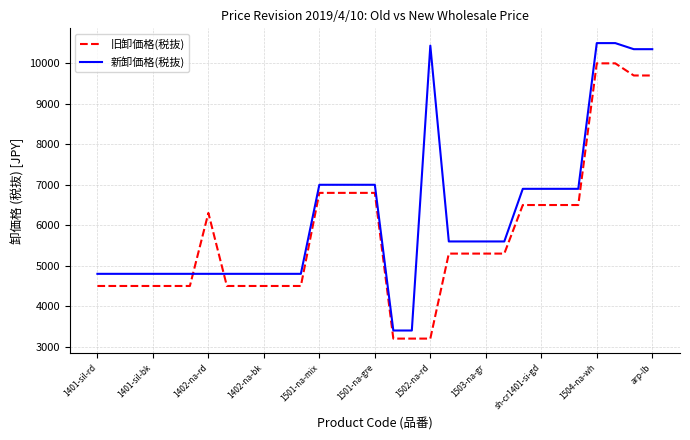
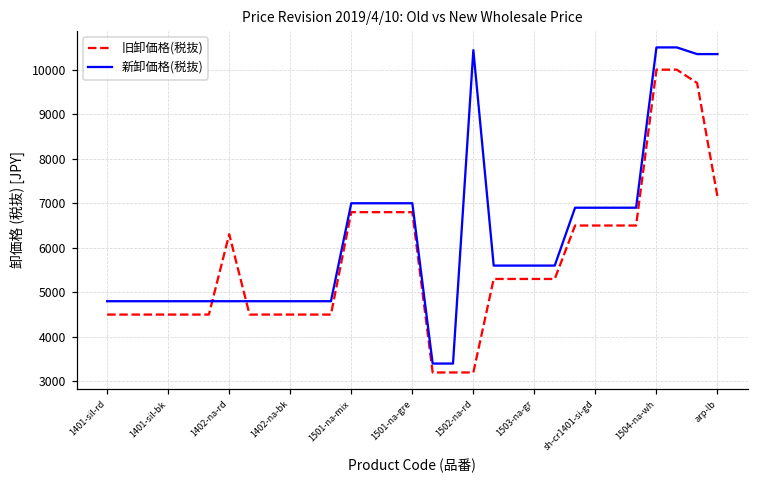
  {
    "旧卸価格(税抜)": {
      "1401-sil-rd": 4500,
      "1401-sil-bk": 4500,
      "1402-na-rd": 6300,
      "1402-na-bk": 4500,
      "1501-na-mix": 6800,
      "1501-na-gre": 6800,
      "1502-na-rd": 3200,
      "1503-na-gr": 5300,
      "sh-cr1401-si-gd": 6500,
      "1504-na-wh": 10000,
-     "arp-lb": 9700
+     "arp-lb": 7100
    },
    "新卸価格(税抜)": {
      "1401-sil-rd": 4800,
      "1401-sil-bk": 4800,
      "1402-na-rd": 4800,
      "1402-na-bk": 4800,
      "1501-na-mix": 7000,
      "1501-na-gre": 7000,
      "1502-na-rd": 10400,
      "1503-na-gr": 5600,
      "sh-cr1401-si-gd": 6900,
      "1504-na-wh": 10500,
      "arp-lb": 10400
    }
  }
